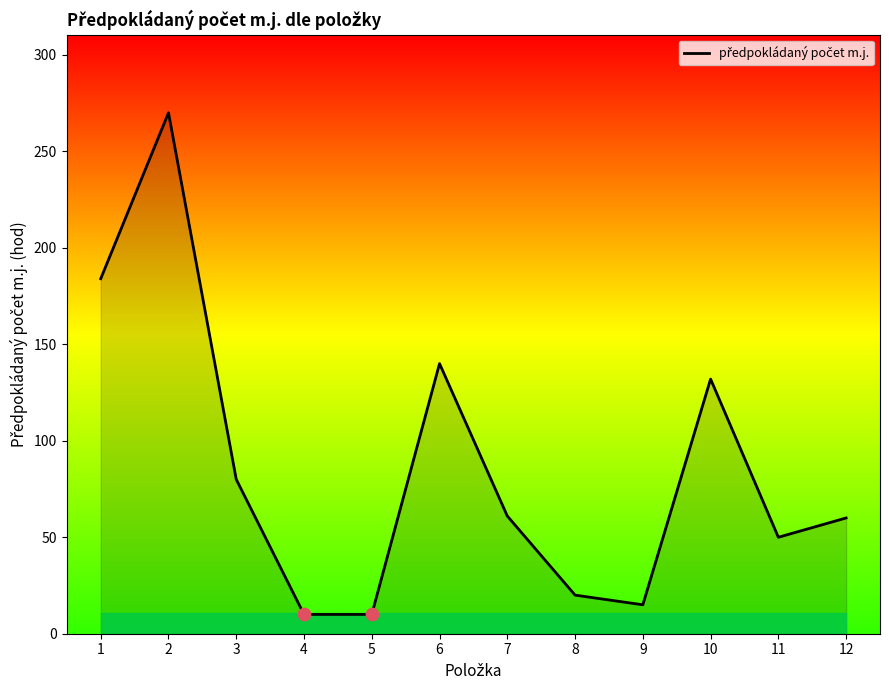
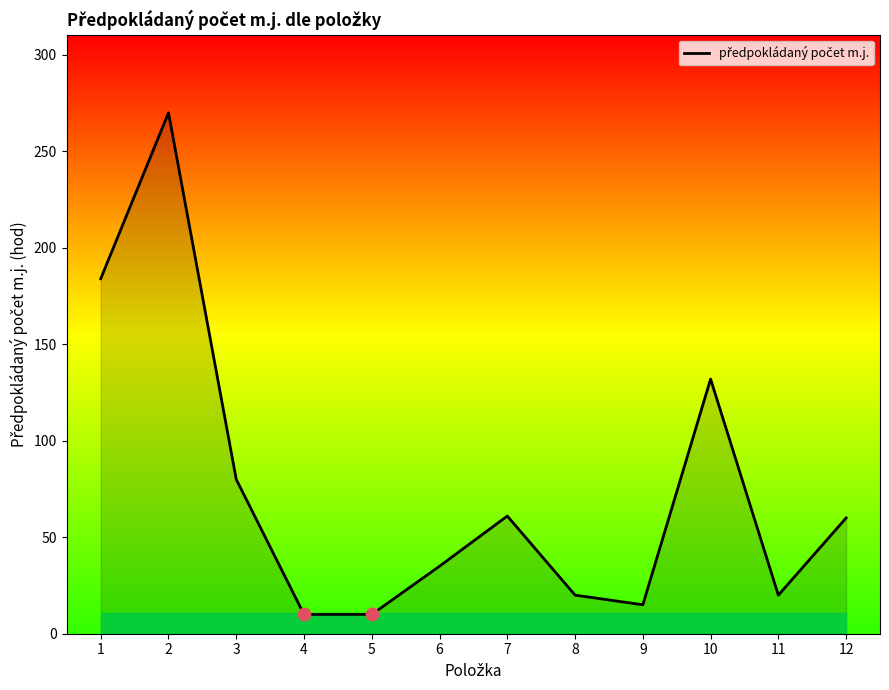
  {
    "předpokládaný počet m.j.": {
      "1": 184,
      "2": 270,
      "3": 80,
-     "6": 140,
+     "6": 35,
      "7": 61,
      "8": 20,
      "9": 15,
      "10": 132,
-     "11": 50,
+     "11": 20,
      "12": 60
    }
  }
